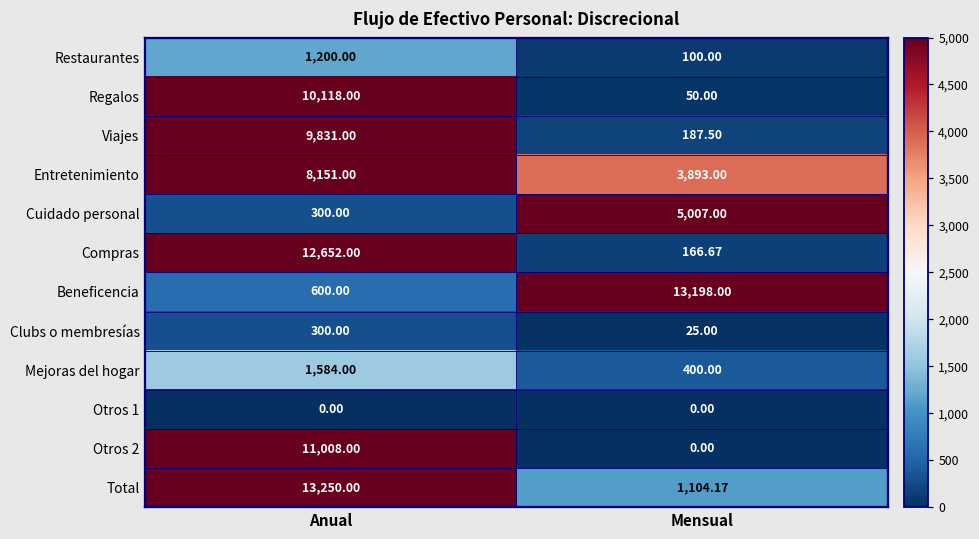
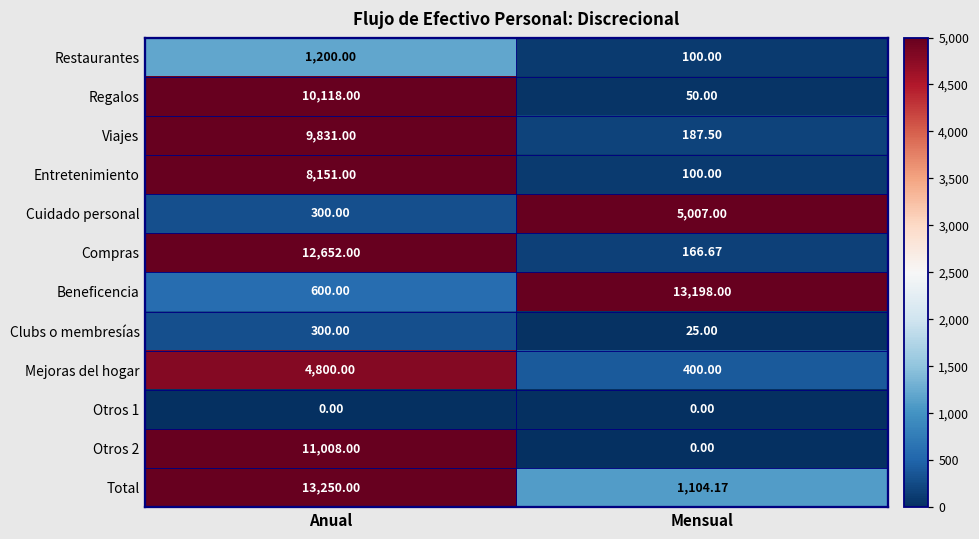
  {
    "Restaurantes": {
      "Anual": "1,200.00",
      "Mensual": "100.00"
    },
    "Regalos": {
      "Anual": "10,118.00",
      "Mensual": "50.00"
    },
    "Viajes": {
      "Anual": "9,831.00",
      "Mensual": "187.50"
    },
    "Entretenimiento": {
      "Anual": "8,151.00",
-     "Mensual": "3,893.00"
+     "Mensual": "100.00"
    },
    "Cuidado personal": {
      "Anual": "300.00",
      "Mensual": "5,007.00"
    },
    "Compras": {
      "Anual": "12,652.00",
      "Mensual": "166.67"
    },
    "Beneficencia": {
      "Anual": "600.00",
      "Mensual": "13,198.00"
    },
    "Clubs o membresías": {
      "Anual": "300.00",
      "Mensual": "25.00"
    },
    "Mejoras del hogar": {
-     "Anual": "1,584.00",
+     "Anual": "4,800.00",
      "Mensual": "400.00"
    },
    "Otros 1": {
      "Anual": "0.00",
      "Mensual": "0.00"
    },
    "Otros 2": {
      "Anual": "11,008.00",
      "Mensual": "0.00"
    },
    "Total": {
      "Anual": "13,250.00",
      "Mensual": "1,104.17"
    }
  }
